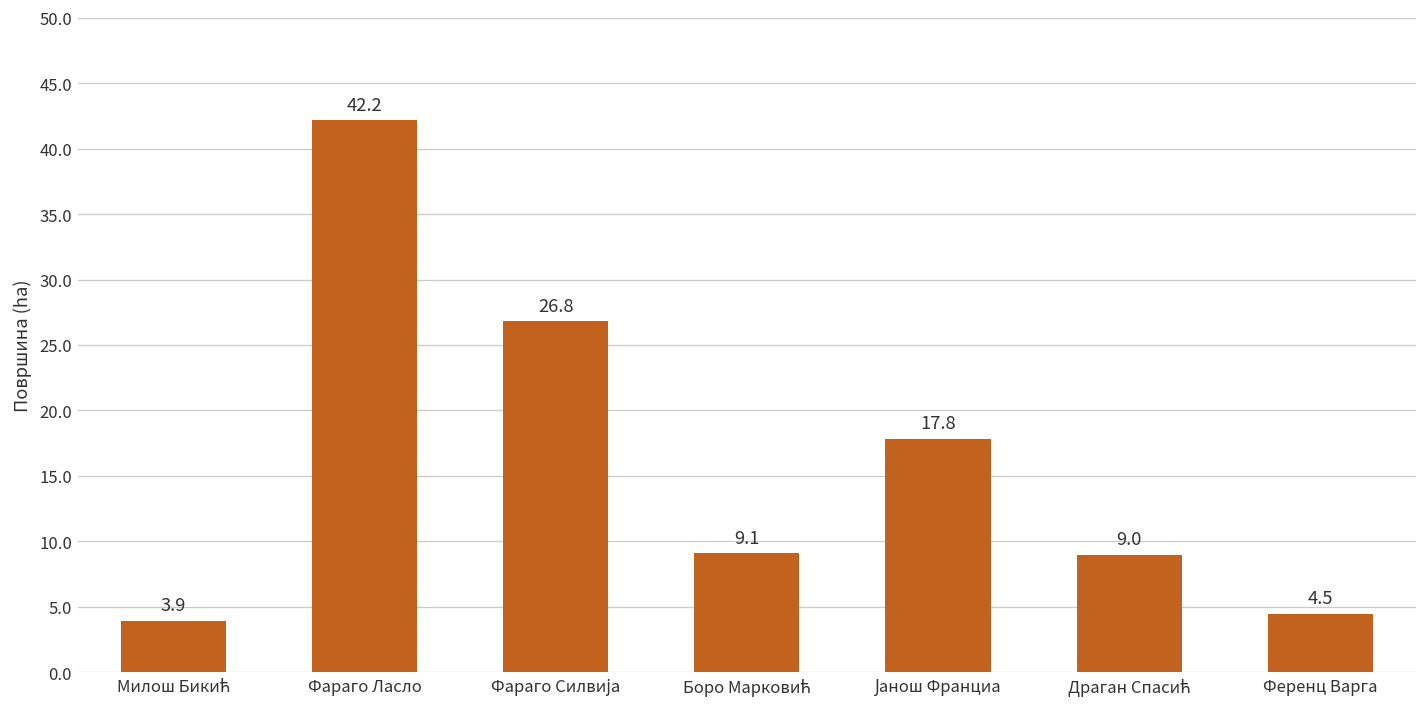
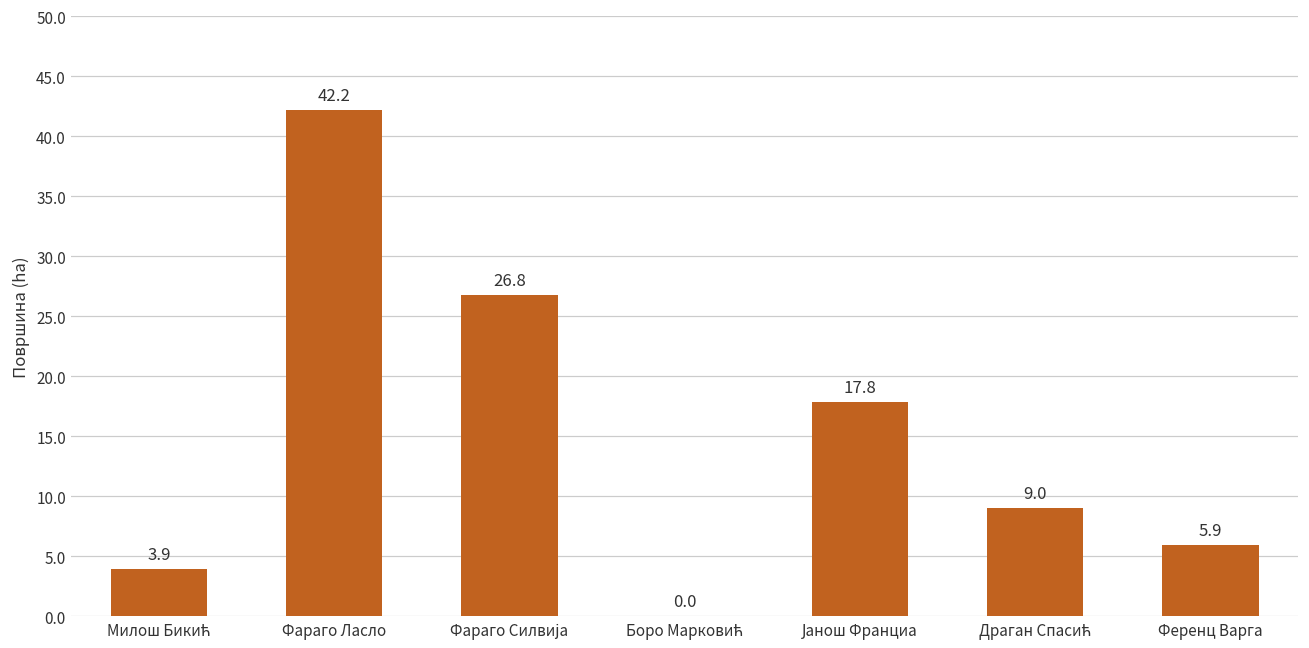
  {
    "Милош Бикић": 3.9,
    "Фараго Ласло": 42.2,
    "Фараго Силвија": 26.8,
-   "Боро Марковић": 9.1,
+   "Боро Марковић": 0.0,
    "Јанош Франциа": 17.8,
    "Драган Спасић": 9.0,
-   "Ференц Варга": 4.5
+   "Ференц Варга": 5.9
  }
